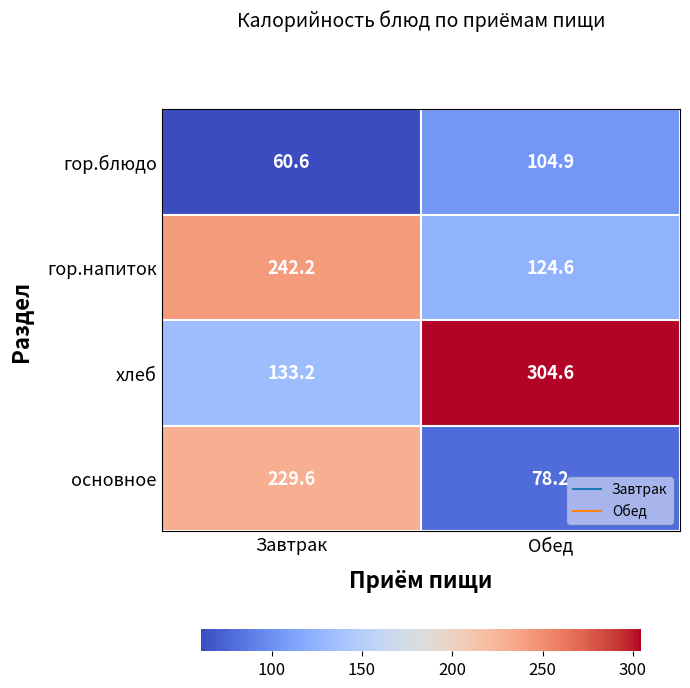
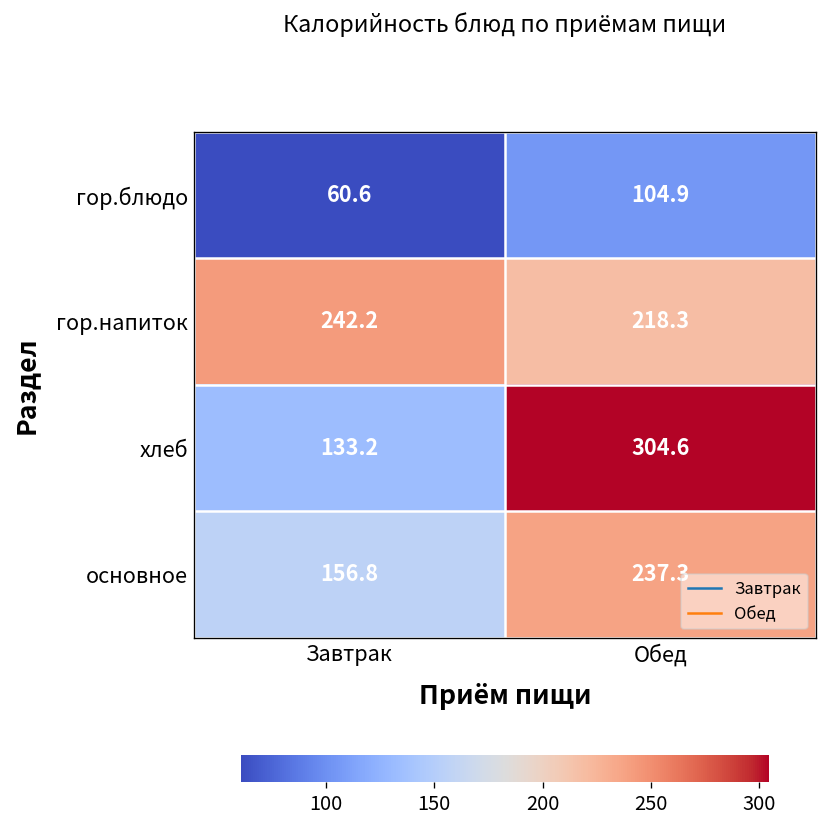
  {
    "гор.блюдо": {
      "Завтрак": 60.6,
      "Обед": 104.9
    },
    "гор.напиток": {
      "Завтрак": 242.2,
-     "Обед": 124.6
+     "Обед": 218.3
    },
    "хлеб": {
      "Завтрак": 133.2,
      "Обед": 304.6
    },
    "основное": {
-     "Завтрак": 229.6,
-     "Обед": 78.2
+     "Завтрак": 156.8,
+     "Обед": 237.3
    }
  }
